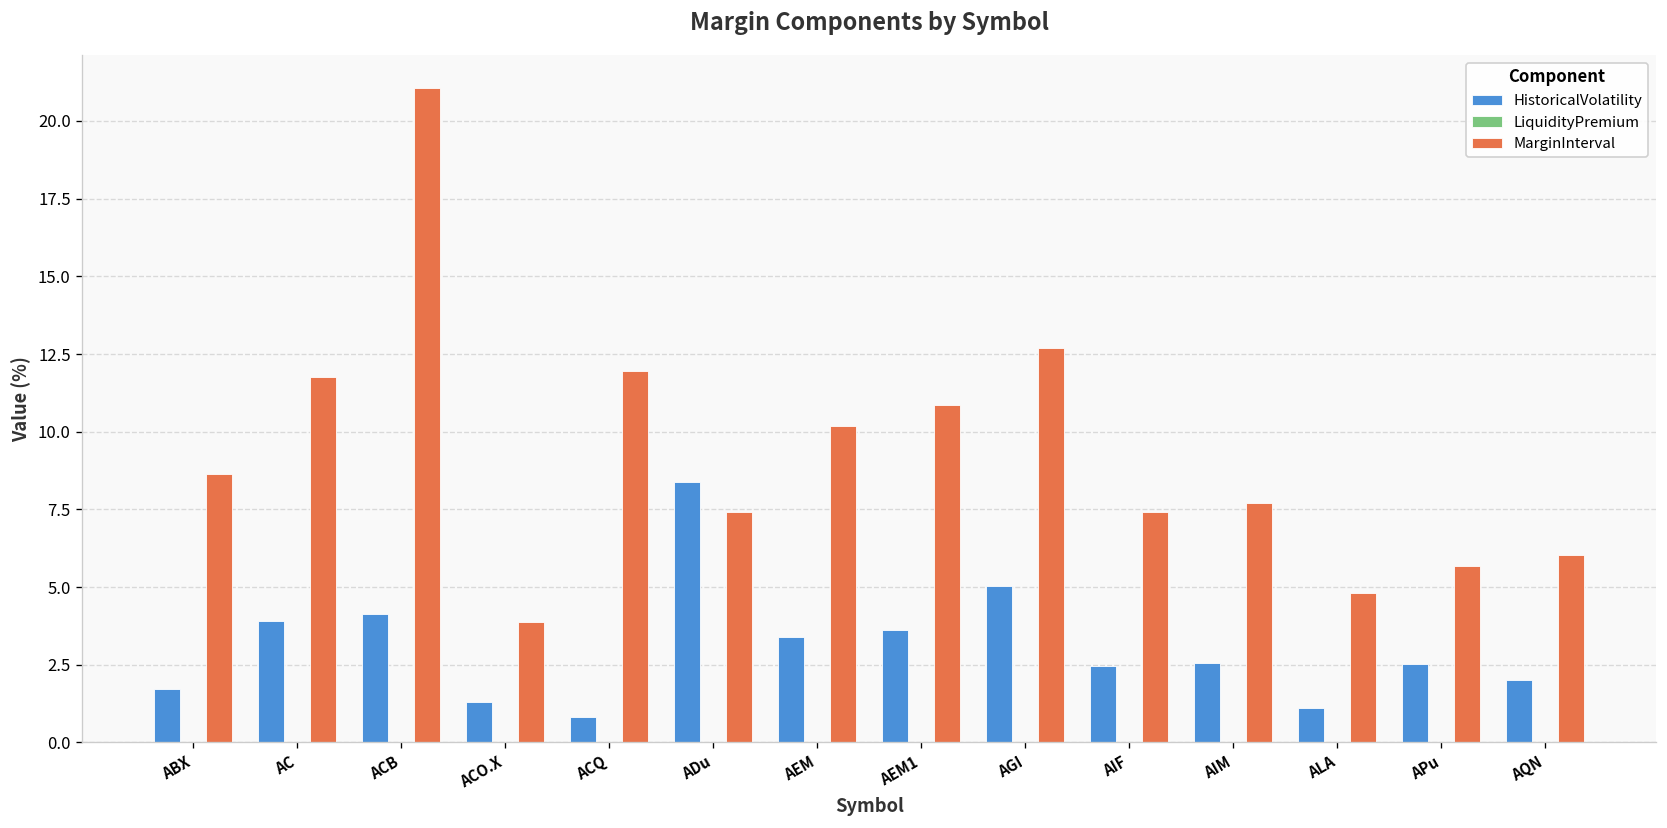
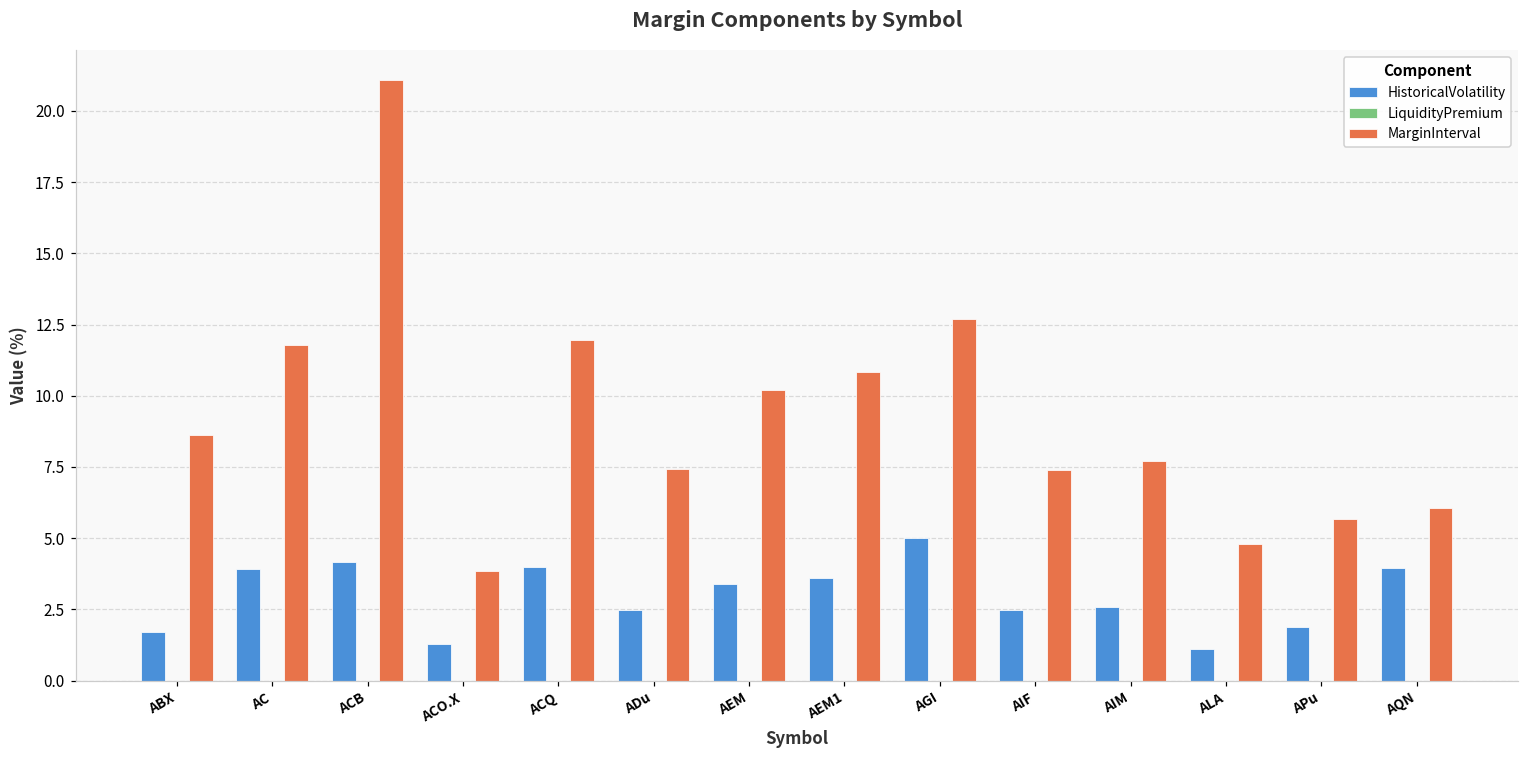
  {
    "HistoricalVolatility": {
      "ABX": 1.7,
      "AC": 3.9,
      "ACB": 4.1,
      "ACO.X": 1.3,
-     "ACQ": 0.8,
-     "ADu": 8.4,
+     "ACQ": 4.0,
+     "ADu": 2.5,
      "AEM": 3.4,
      "AEM1": 3.6,
      "AGI": 5.0,
      "AIF": 2.5,
      "AIM": 2.6,
      "ALA": 1.1,
-     "APu": 2.5,
-     "AQN": 2.0
+     "APu": 1.9,
+     "AQN": 4.0
    },
    "LiquidityPremium": {
      "ABX": 0.0,
      "AC": 0.0,
      "ACB": 0.0,
      "ACO.X": 0.0,
      "ACQ": 0.0,
      "ADu": 0.0,
      "AEM": 0.0,
      "AEM1": 0.0,
      "AGI": 0.0,
      "AIF": 0.0,
      "AIM": 0.0,
      "ALA": 0.0,
      "APu": 0.0,
      "AQN": 0.0
    },
    "MarginInterval": {
      "ABX": 8.6,
      "AC": 11.8,
      "ACB": 21.1,
      "ACO.X": 3.9,
      "ACQ": 11.9,
      "ADu": 7.4,
      "AEM": 10.2,
      "AEM1": 10.8,
      "AGI": 12.7,
      "AIF": 7.4,
      "AIM": 7.7,
      "ALA": 4.8,
      "APu": 5.7,
      "AQN": 6.0
    }
  }
